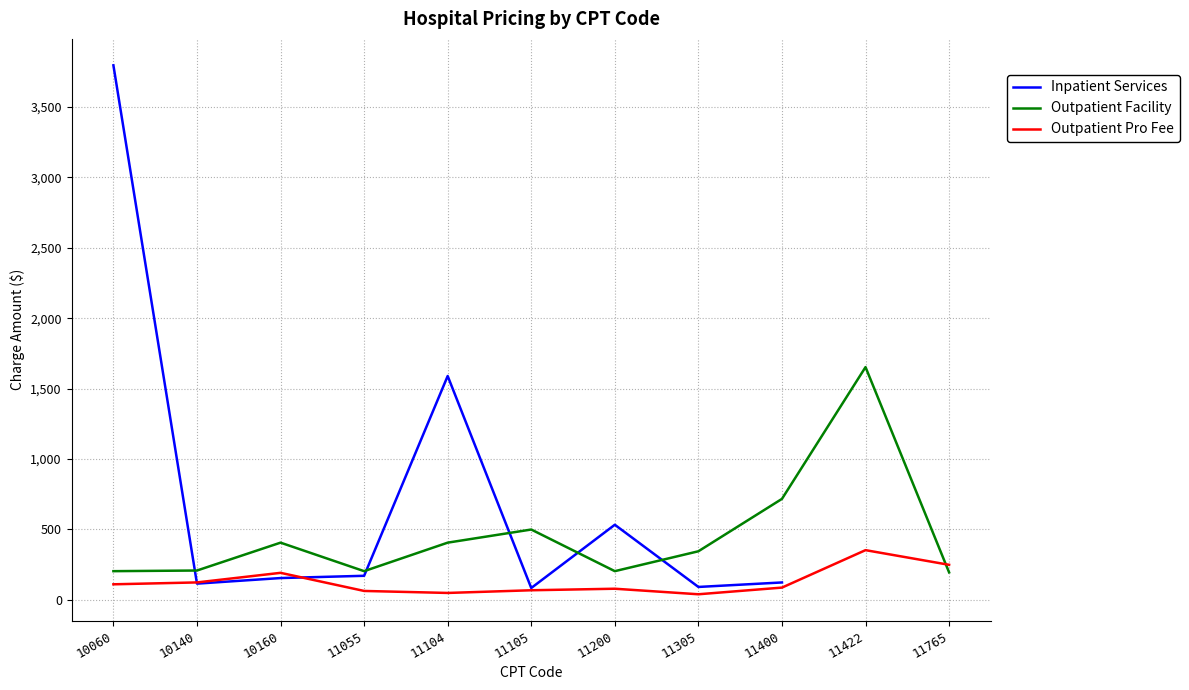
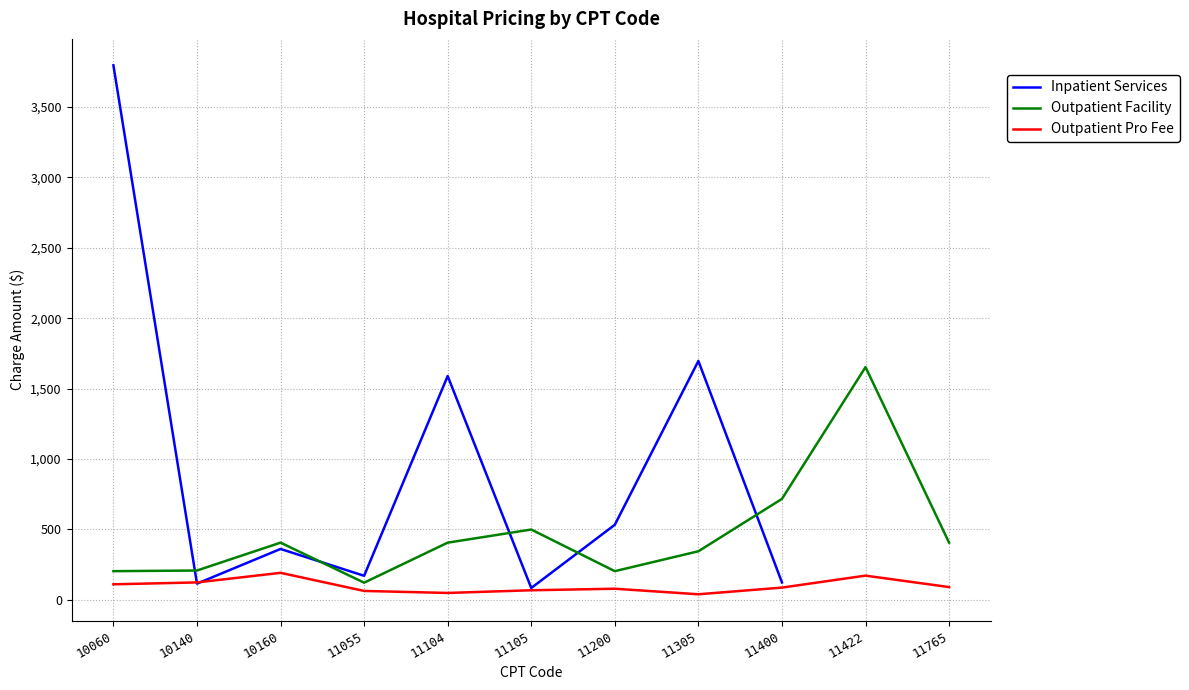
  {
    "Inpatient Services": {
      "10060": "3,800",
-     "10160": "160",
+     "10160": "360",
      "11055": "170",
      "11104": "1,590",
      "11200": "530",
-     "11305": "90",
+     "11305": "1,700",
      "11400": "120"
    },
    "Outpatient Facility": {
      "10060": "200",
      "10140": "210",
      "10160": "410",
-     "11055": "200",
+     "11055": "120",
      "11104": "410",
      "11105": "500",
      "11200": "200",
      "11305": "350",
      "11400": "720",
      "11422": "1,650",
-     "11765": "200"
+     "11765": "410"
    },
    "Outpatient Pro Fee": {
      "10060": "110",
      "10160": "190",
      "11055": "60",
      "11104": "50",
      "11200": "80",
      "11305": "40",
      "11400": "90",
-     "11422": "350",
-     "11765": "250"
+     "11422": "170",
+     "11765": "90"
    }
  }
